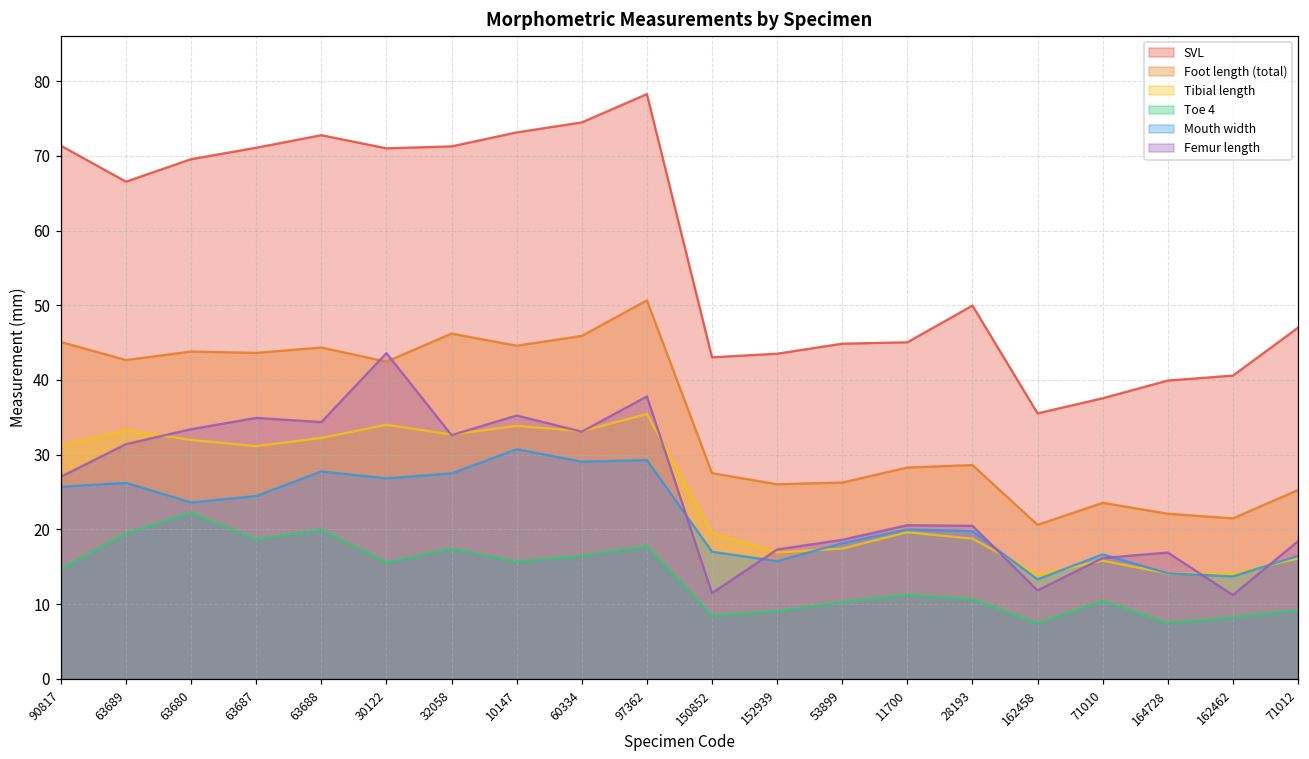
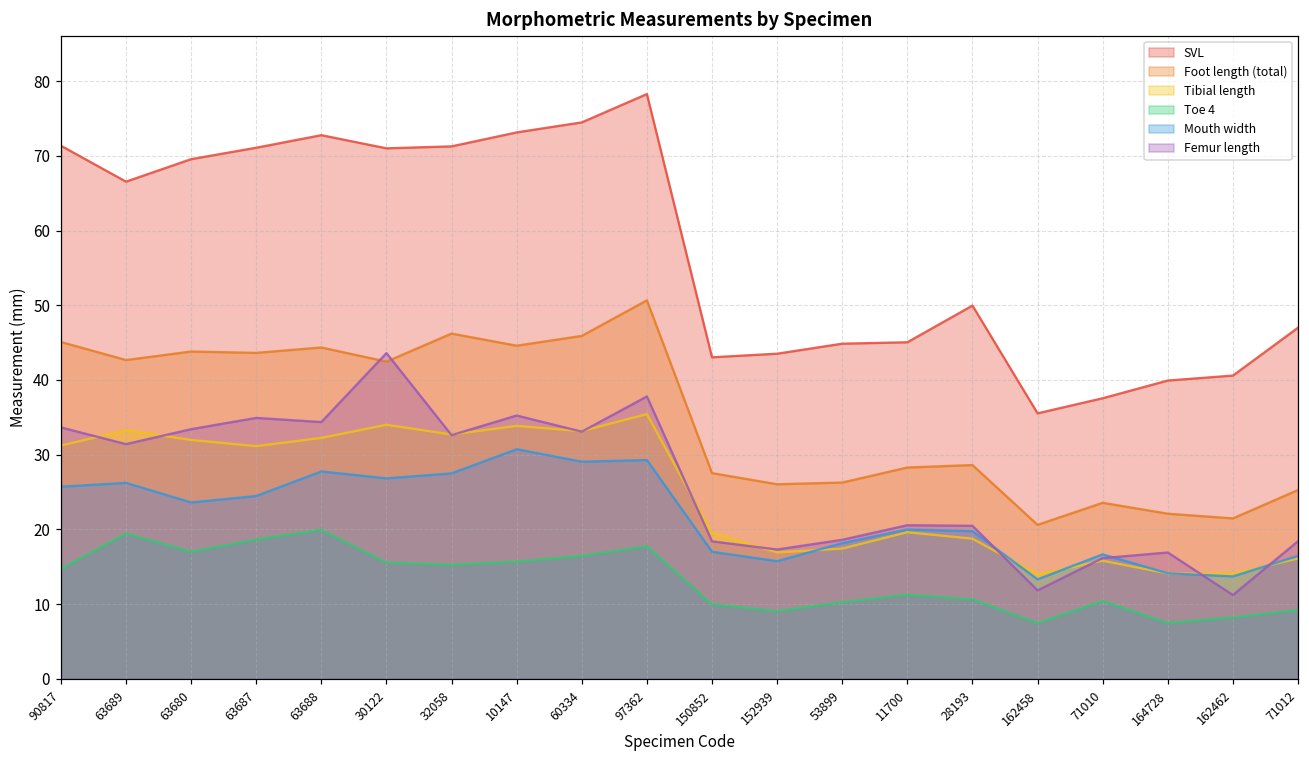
  {
    "Toe 4": {
      "90817": 15,
      "63689": 19,
-     "63680": 22,
+     "63680": 17,
      "63687": 19,
      "63688": 20,
      "30122": 16,
-     "32058": 17,
+     "32058": 15,
      "10147": 16,
      "60334": 16,
      "97362": 18,
-     "150852": 8,
+     "150852": 10,
      "152939": 9,
      "53899": 10,
      "11700": 11,
      "28193": 11,
      "162458": 7,
      "71010": 10,
      "164728": 7,
      "162462": 8,
      "71012": 9
    },
    "Mouth width": {
      "90817": 26,
      "63689": 26,
      "63680": 24,
      "63687": 24,
      "63688": 28,
      "30122": 27,
      "32058": 28,
      "10147": 31,
      "60334": 29,
      "97362": 29,
      "150852": 17,
      "152939": 16,
      "53899": 18,
      "11700": 20,
      "28193": 20,
      "162458": 13,
      "71010": 17
    },
    "Femur length": {
-     "90817": 27,
+     "90817": 34,
      "63689": 31,
      "63680": 33,
      "63687": 35,
      "63688": 34,
      "30122": 44,
      "10147": 35,
      "97362": 38,
-     "150852": 11,
+     "150852": 18,
      "152939": 17,
      "53899": 19,
      "11700": 21,
      "28193": 20,
      "162458": 12,
      "164728": 17,
      "162462": 11,
      "71012": 18
    }
  }
